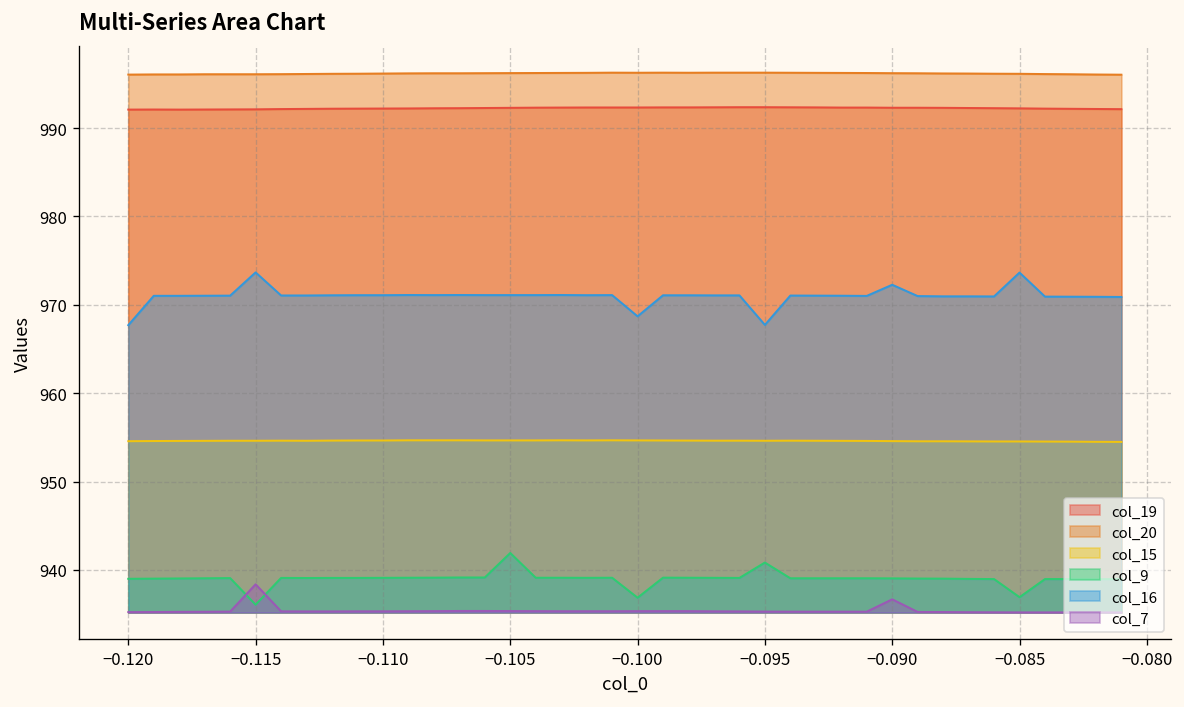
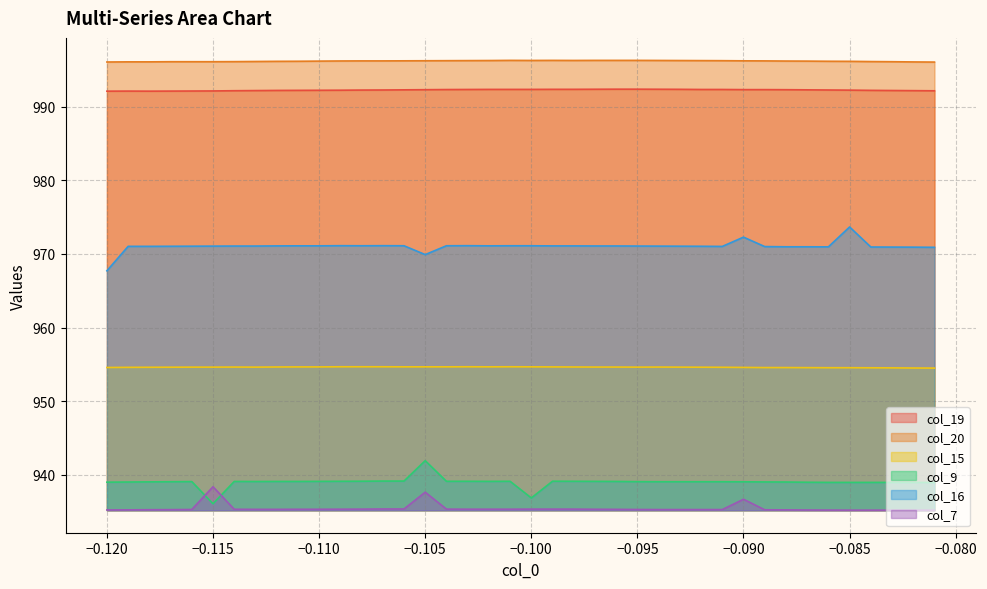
  {
    "col_9": {
      "−0.120": 939,
      "−0.115": 936,
      "−0.110": 939,
      "−0.105": 942,
      "−0.100": 937,
-     "−0.095": 941,
+     "−0.095": 939,
      "−0.090": 939,
-     "−0.085": 937
+     "−0.085": 939
    },
    "col_16": {
      "−0.120": 968,
-     "−0.115": 974,
+     "−0.115": 971,
      "−0.110": 971,
-     "−0.105": 971,
-     "−0.100": 969,
-     "−0.095": 968,
+     "−0.105": 970,
+     "−0.100": 971,
+     "−0.095": 971,
      "−0.090": 972,
      "−0.085": 974
    },
    "col_7": {
      "−0.120": 935,
      "−0.115": 938,
      "−0.110": 935,
-     "−0.105": 935,
+     "−0.105": 938,
      "−0.100": 935,
      "−0.095": 935,
      "−0.090": 937,
      "−0.085": 935
    }
  }
